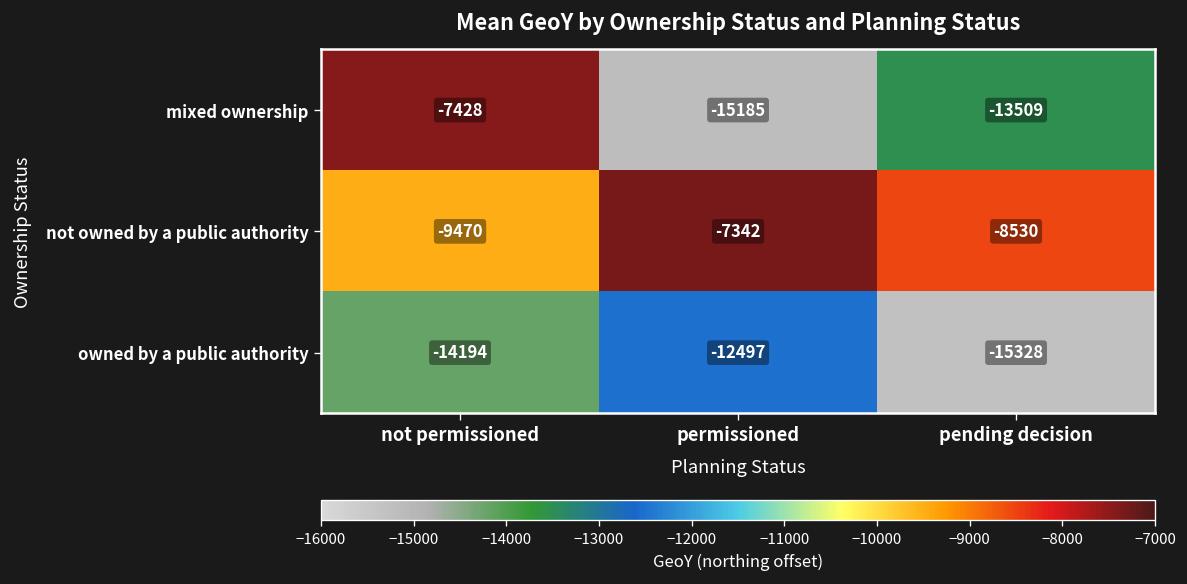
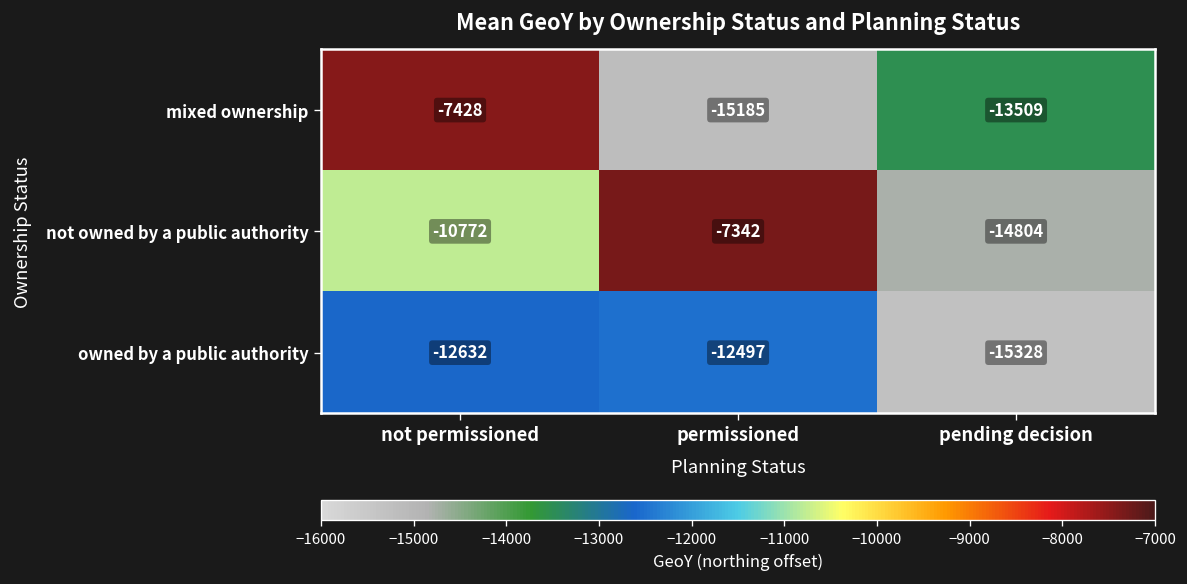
  {
    "not owned by a public authority": {
-     "not permissioned": -9470,
-     "pending decision": -8530
+     "not permissioned": -10772,
+     "pending decision": -14804
    },
    "owned by a public authority": {
-     "not permissioned": -14194
+     "not permissioned": -12632
    }
  }
